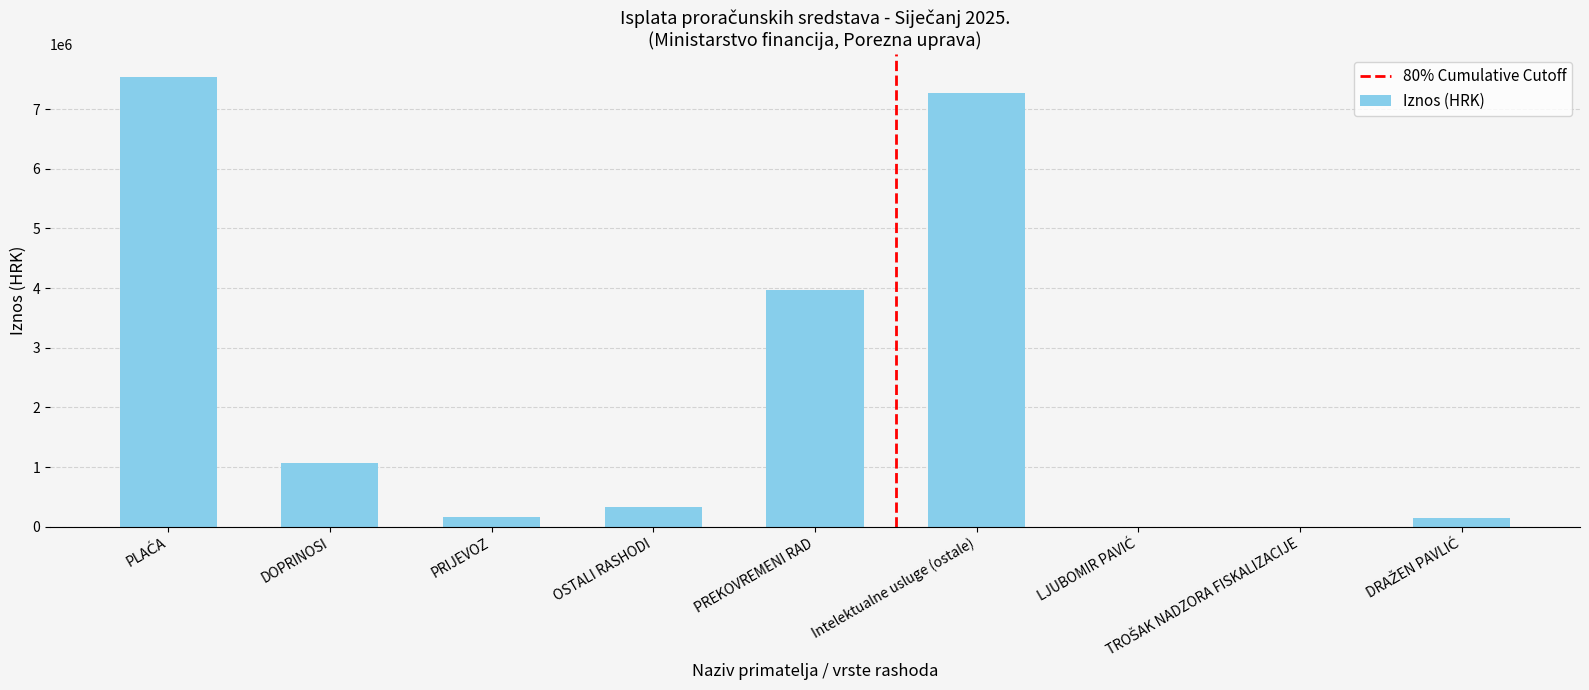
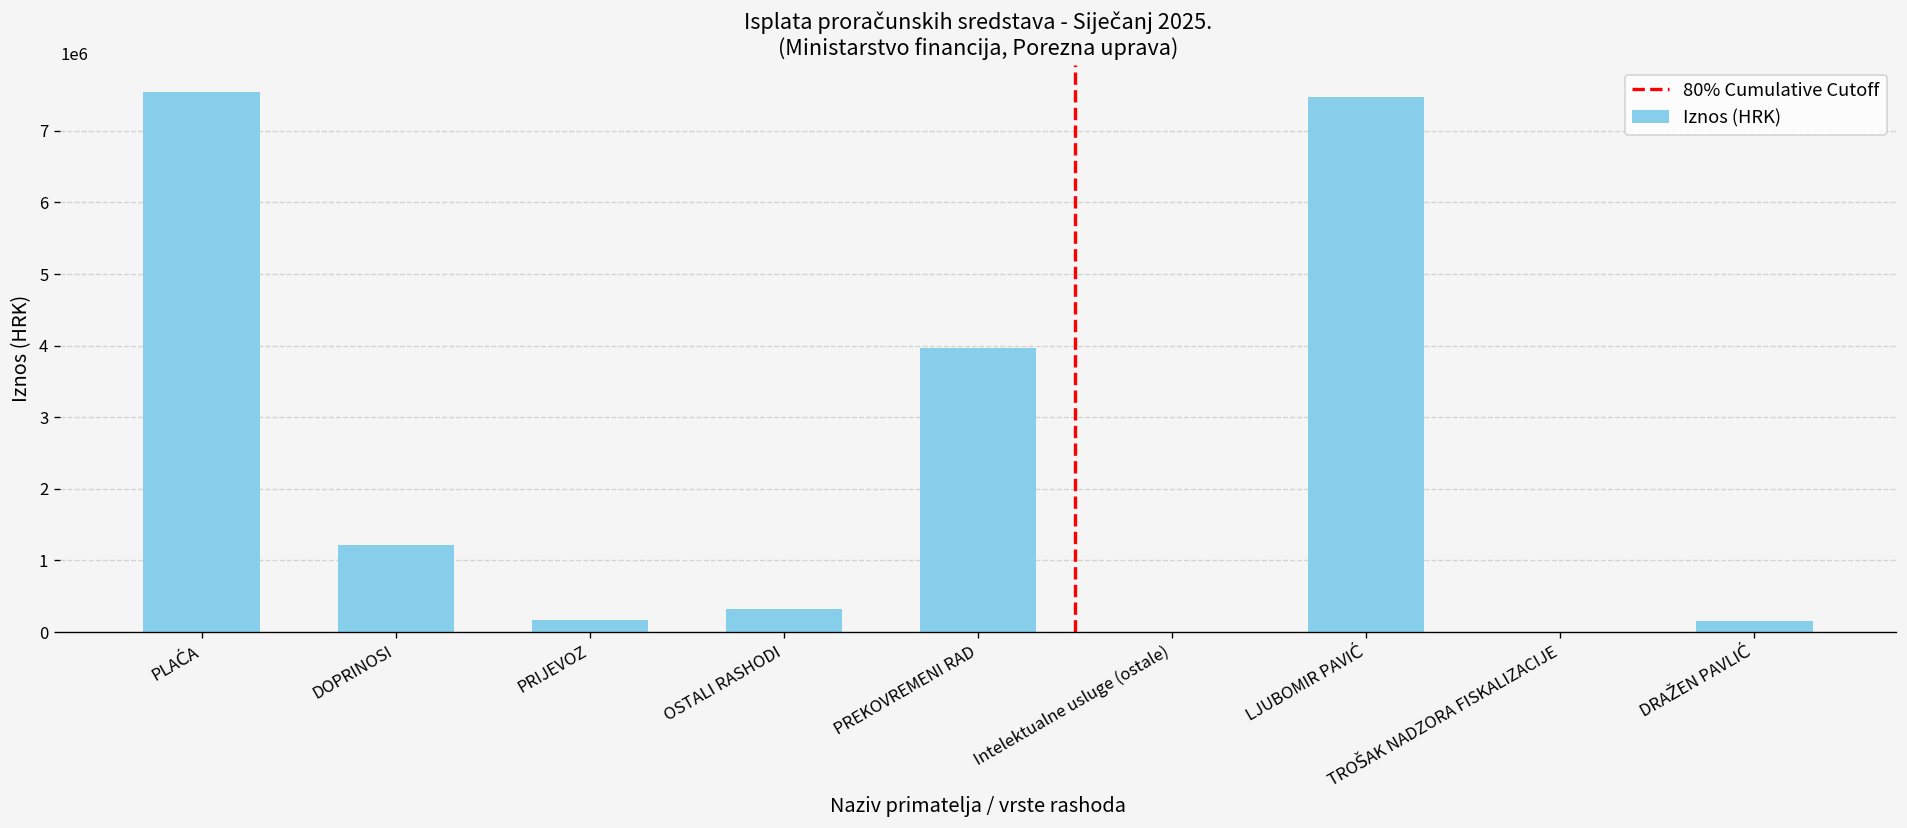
  {
    "PLAĆA": 7500000,
-   "DOPRINOSI": 1100000,
+   "DOPRINOSI": 1200000,
    "PRIJEVOZ": 200000,
    "OSTALI RASHODI": 300000,
    "PREKOVREMENI RAD": 4000000,
-   "Intelektualne usluge (ostale)": 7300000,
-   "LJUBOMIR PAVIĆ": 0,
+   "Intelektualne usluge (ostale)": 0,
+   "LJUBOMIR PAVIĆ": 7500000,
    "DRAŽEN PAVLIĆ": 200000
  }
